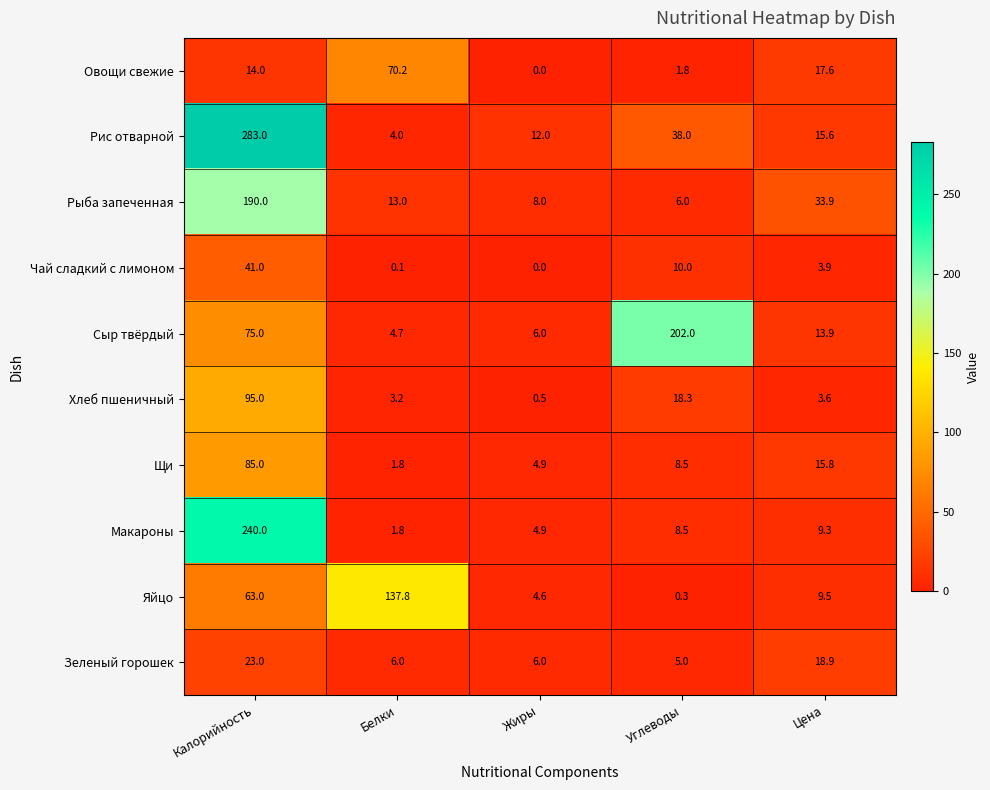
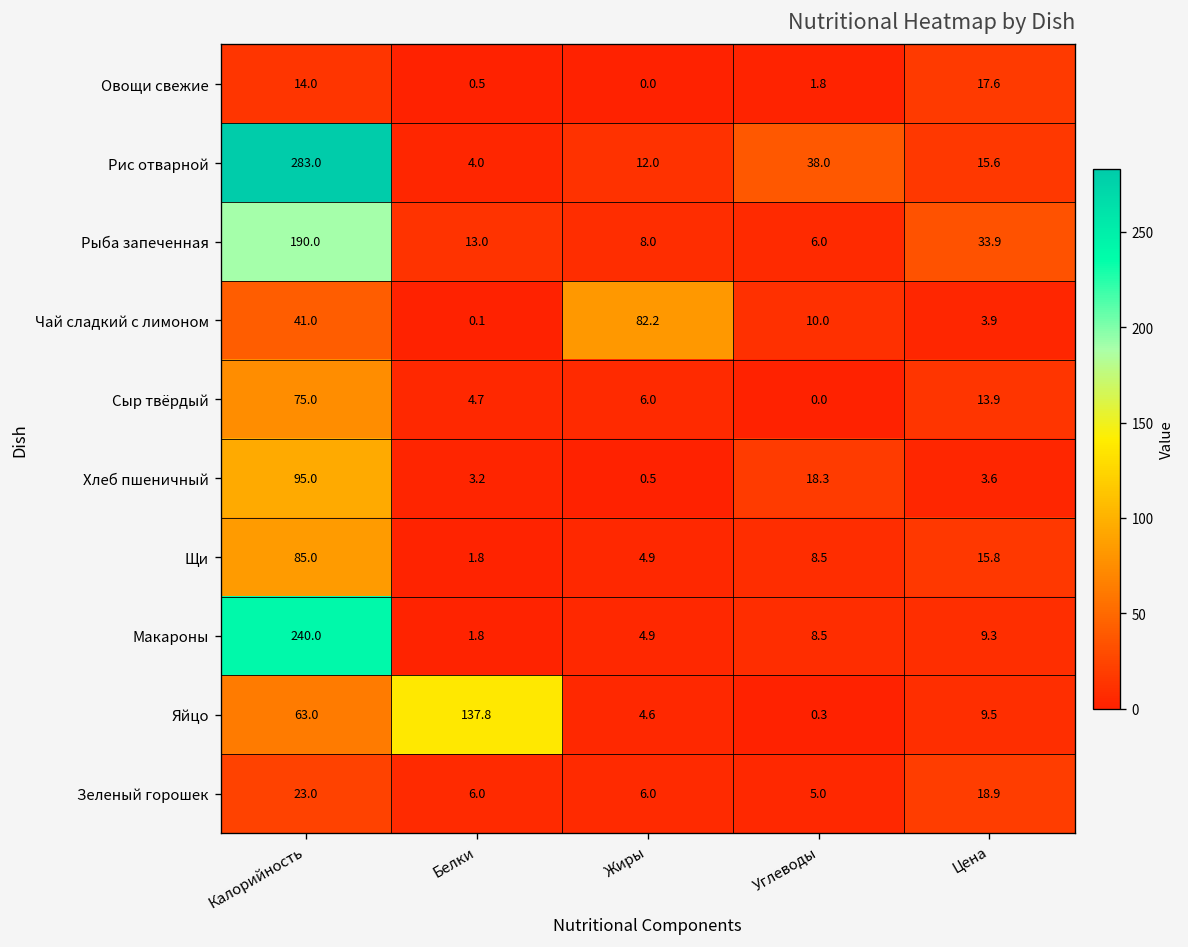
  {
    "Овощи свежие": {
      "Калорийность": 14.0,
-     "Белки": 70.2,
+     "Белки": 0.5,
      "Жиры": 0.0,
      "Углеводы": 1.8,
      "Цена": 17.6
    },
    "Рис отварной": {
      "Калорийность": 283.0,
      "Белки": 4.0,
      "Жиры": 12.0,
      "Углеводы": 38.0,
      "Цена": 15.6
    },
    "Рыба запеченная": {
      "Калорийность": 190.0,
      "Белки": 13.0,
      "Жиры": 8.0,
      "Углеводы": 6.0,
      "Цена": 33.9
    },
    "Чай сладкий с лимоном": {
      "Калорийность": 41.0,
      "Белки": 0.1,
-     "Жиры": 0.0,
+     "Жиры": 82.2,
      "Углеводы": 10.0,
      "Цена": 3.9
    },
    "Сыр твёрдый": {
      "Калорийность": 75.0,
      "Белки": 4.7,
      "Жиры": 6.0,
-     "Углеводы": 202.0,
+     "Углеводы": 0.0,
      "Цена": 13.9
    },
    "Хлеб пшеничный": {
      "Калорийность": 95.0,
      "Белки": 3.2,
      "Жиры": 0.5,
      "Углеводы": 18.3,
      "Цена": 3.6
    },
    "Щи": {
      "Калорийность": 85.0,
      "Белки": 1.8,
      "Жиры": 4.9,
      "Углеводы": 8.5,
      "Цена": 15.8
    },
    "Макароны": {
      "Калорийность": 240.0,
      "Белки": 1.8,
      "Жиры": 4.9,
      "Углеводы": 8.5,
      "Цена": 9.3
    },
    "Яйцо": {
      "Калорийность": 63.0,
      "Белки": 137.8,
      "Жиры": 4.6,
      "Углеводы": 0.3,
      "Цена": 9.5
    },
    "Зеленый горошек": {
      "Калорийность": 23.0,
      "Белки": 6.0,
      "Жиры": 6.0,
      "Углеводы": 5.0,
      "Цена": 18.9
    }
  }
